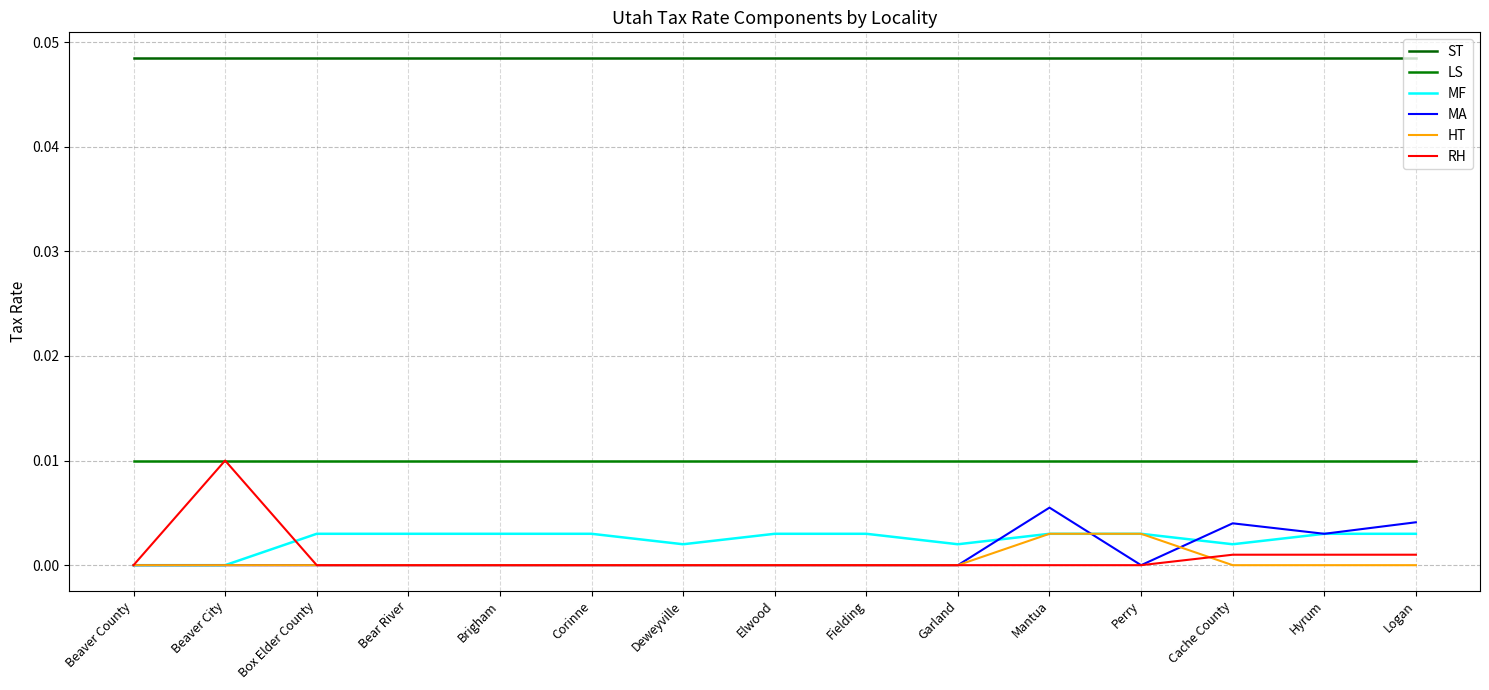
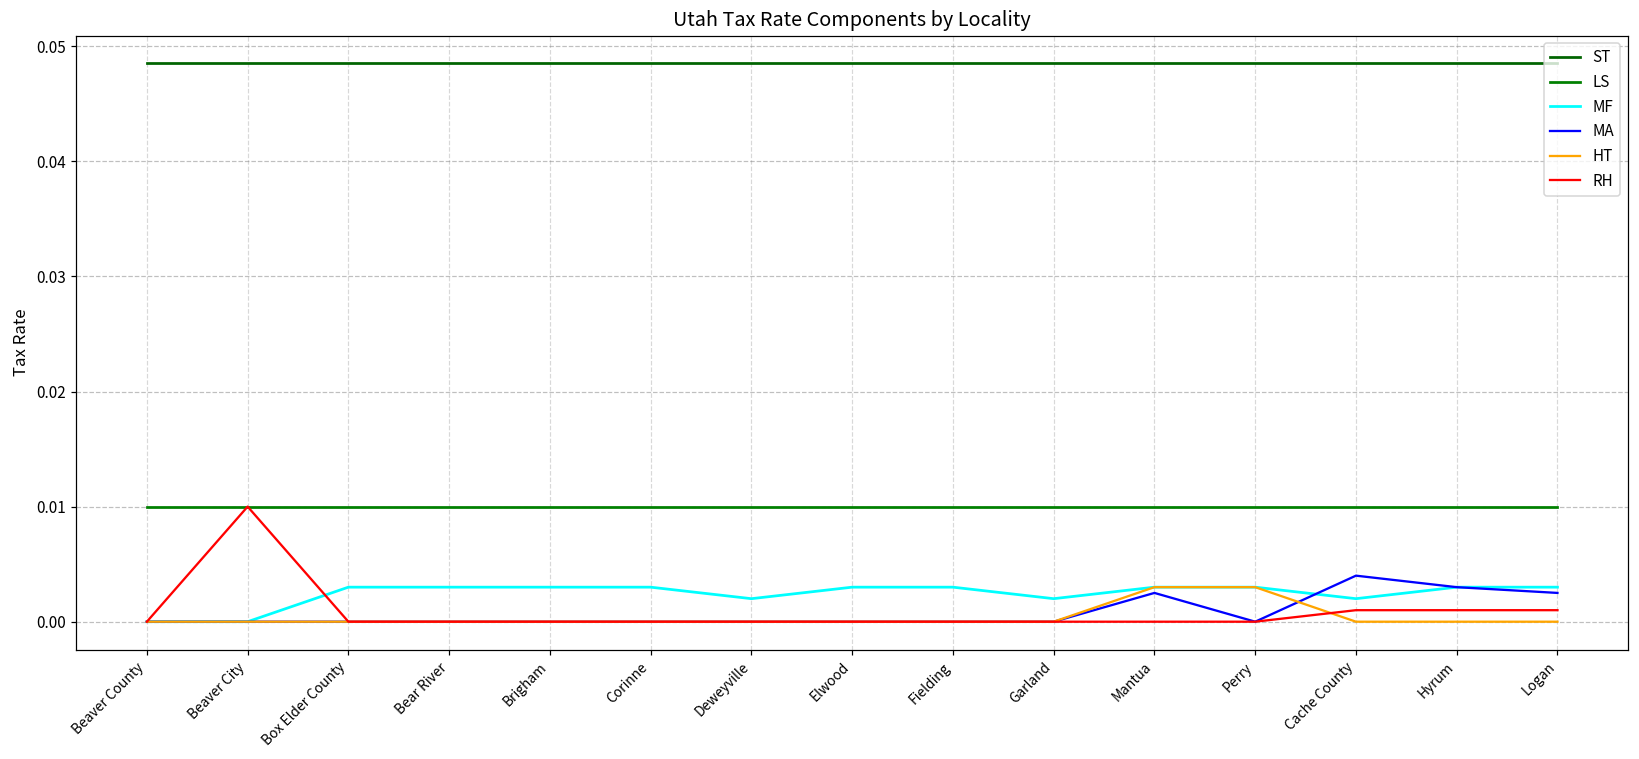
  {
    "MF": {
      "Box Elder County": 0.0030,
      "Bear River": 0.0030,
      "Brigham": 0.0030,
      "Corinne": 0.0030,
      "Deweyville": 0.0020,
      "Elwood": 0.0030,
      "Fielding": 0.0030,
      "Garland": 0.0020,
      "Cache County": 0.0020,
      "Logan": 0.0030
    },
    "MA": {
-     "Mantua": 0.0055,
+     "Mantua": 0.0025,
      "Cache County": 0.0040,
-     "Logan": 0.0041
+     "Logan": 0.0025
    },
    "HT": {
      "Cache County": 0.0000,
      "Hyrum": 0.0000,
      "Logan": 0.0000
    },
    "RH": {
      "Mantua": 0.0000,
      "Cache County": 0.0010,
      "Hyrum": 0.0010,
      "Logan": 0.0010
    }
  }
